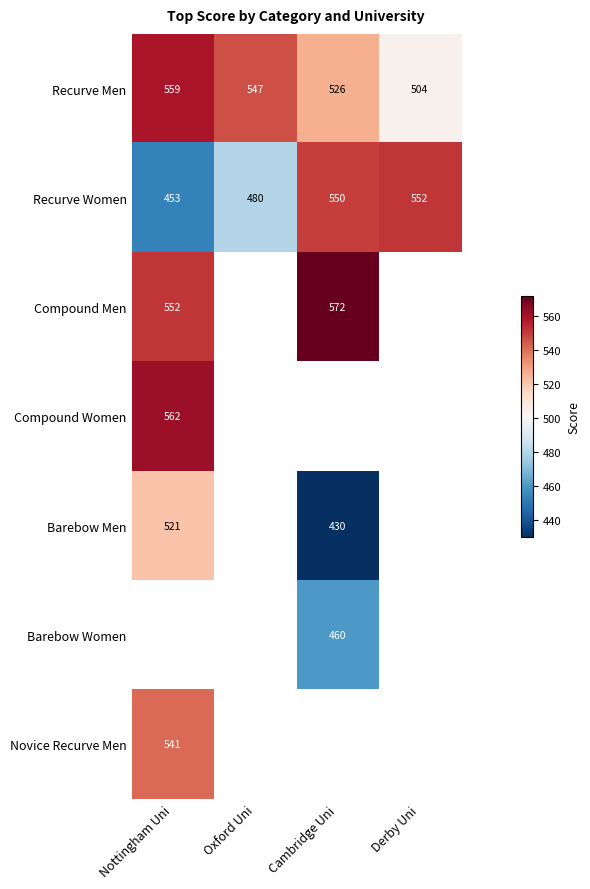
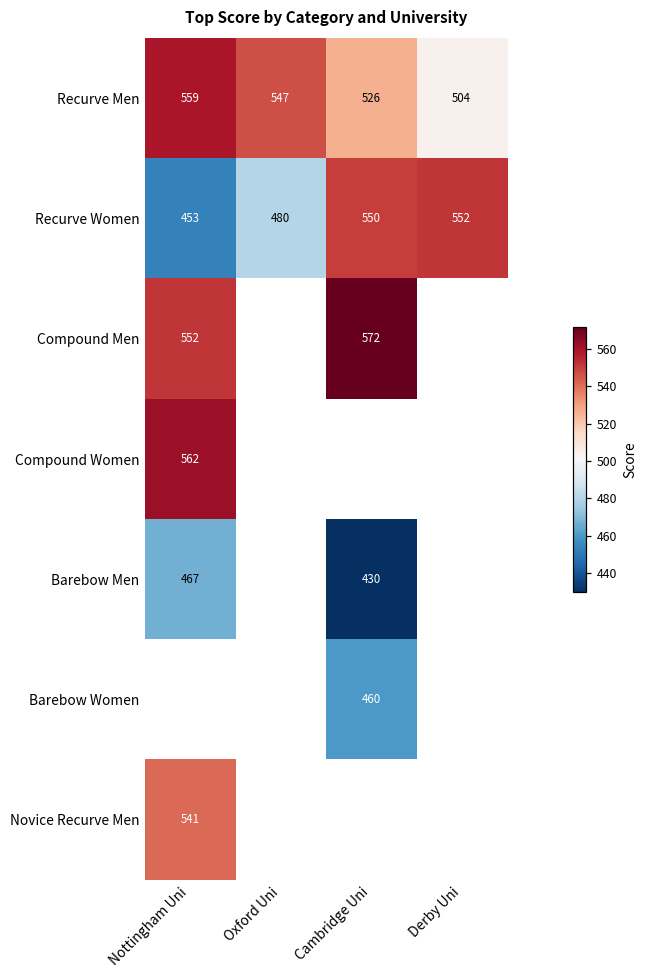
  {
    "Recurve Men": {
      "Nottingham Uni": 559,
      "Oxford Uni": 547,
      "Cambridge Uni": 526,
      "Derby Uni": 504
    },
    "Recurve Women": {
      "Nottingham Uni": 453,
      "Oxford Uni": 480,
      "Cambridge Uni": 550,
      "Derby Uni": 552
    },
    "Compound Men": {
      "Nottingham Uni": 552,
      "Cambridge Uni": 572
    },
    "Compound Women": {
      "Nottingham Uni": 562
    },
    "Barebow Men": {
-     "Nottingham Uni": 521,
+     "Nottingham Uni": 467,
      "Cambridge Uni": 430
    },
    "Barebow Women": {
      "Cambridge Uni": 460
    },
    "Novice Recurve Men": {
      "Nottingham Uni": 541
    }
  }
